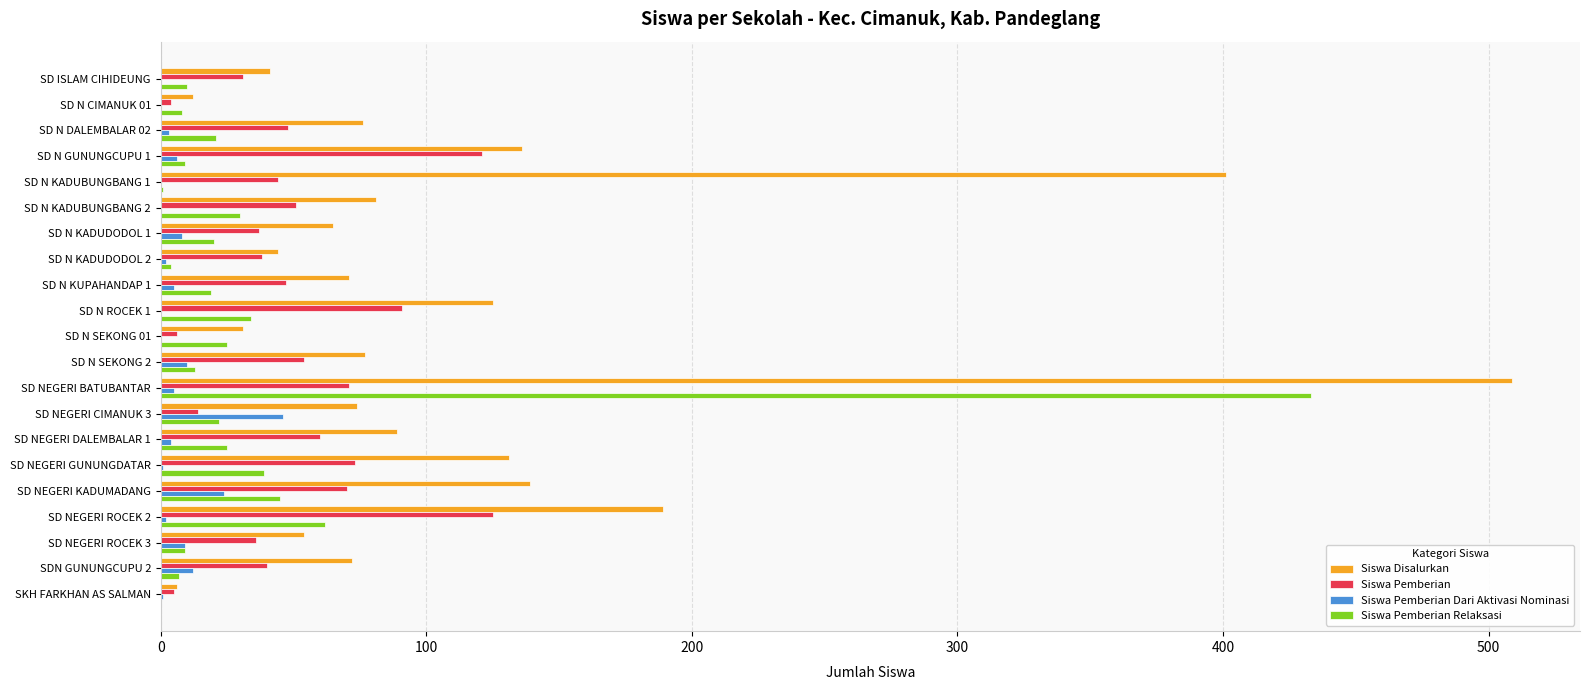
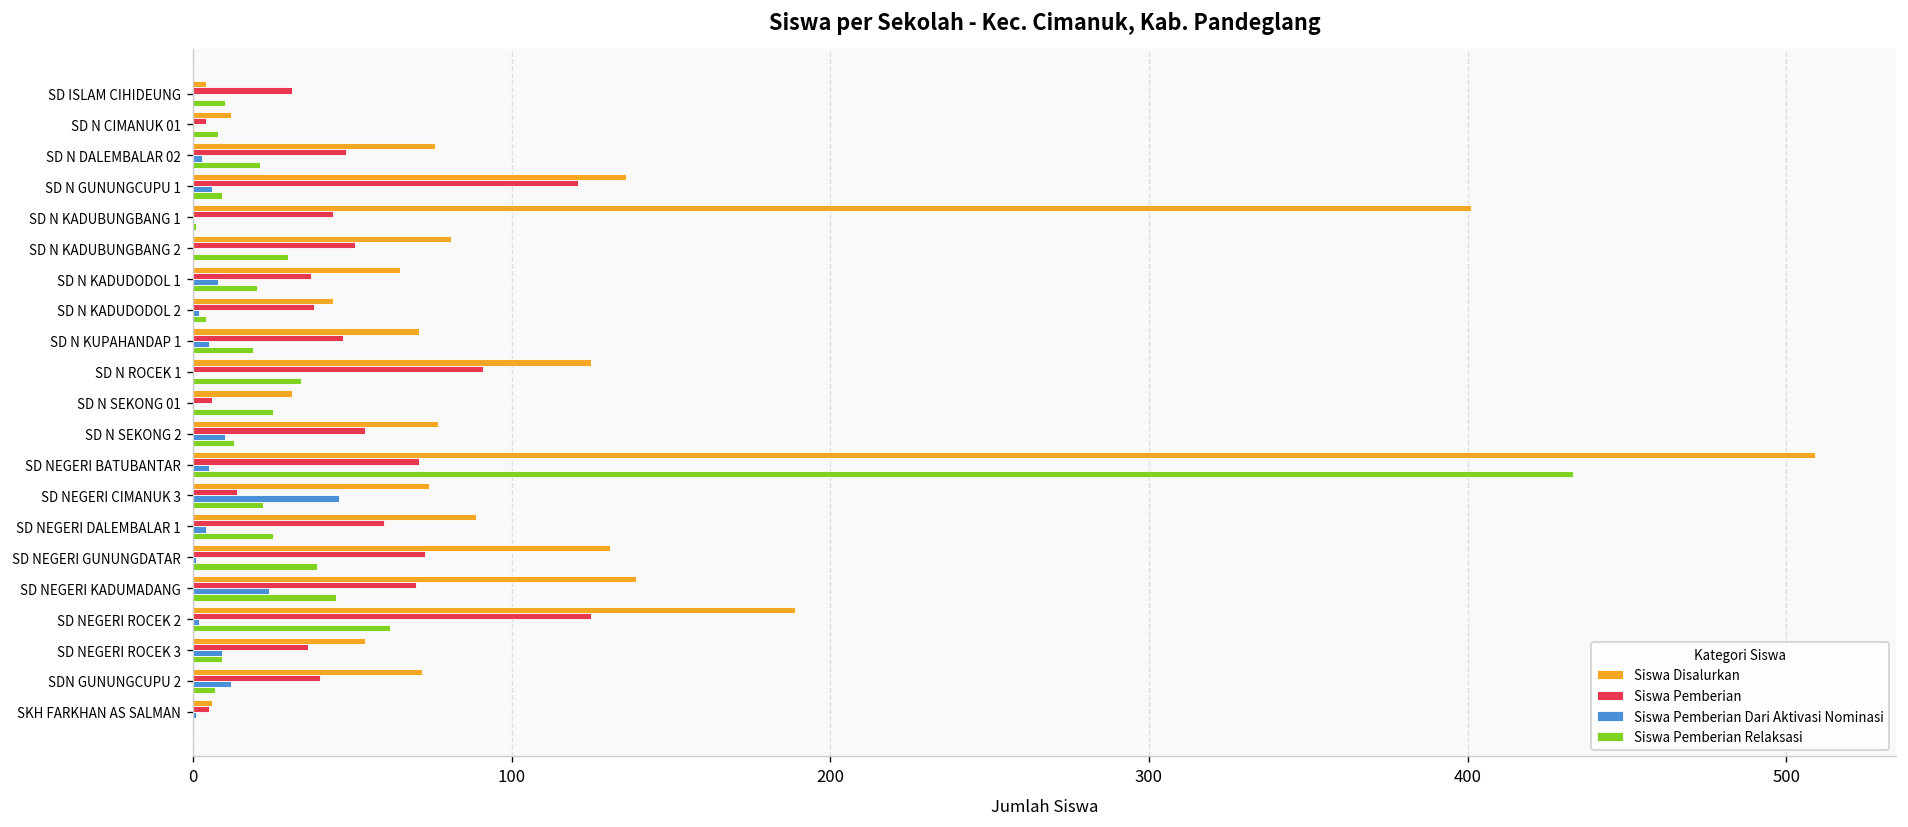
  {
    "Siswa Disalurkan": {
-     "SD ISLAM CIHIDEUNG": 41,
+     "SD ISLAM CIHIDEUNG": 4,
      "SD N CIMANUK 01": 12,
      "SD N DALEMBALAR 02": 76,
      "SD N GUNUNGCUPU 1": 136,
      "SD N KADUBUNGBANG 1": 401,
      "SD N KADUBUNGBANG 2": 81,
      "SD N KADUDODOL 1": 65,
      "SD N KADUDODOL 2": 44,
      "SD N KUPAHANDAP 1": 71,
      "SD N ROCEK 1": 125,
      "SD N SEKONG 01": 31,
      "SD N SEKONG 2": 77,
      "SD NEGERI BATUBANTAR": 509,
      "SD NEGERI CIMANUK 3": 74,
      "SD NEGERI DALEMBALAR 1": 89,
      "SD NEGERI GUNUNGDATAR": 131,
      "SD NEGERI KADUMADANG": 139,
      "SD NEGERI ROCEK 2": 189,
      "SD NEGERI ROCEK 3": 54,
      "SDN GUNUNGCUPU 2": 72,
      "SKH FARKHAN AS SALMAN": 6
    },
    "Siswa Pemberian": {
      "SD ISLAM CIHIDEUNG": 31,
      "SD N CIMANUK 01": 4,
      "SD N DALEMBALAR 02": 48,
      "SD N GUNUNGCUPU 1": 121,
      "SD N KADUBUNGBANG 1": 44,
      "SD N KADUBUNGBANG 2": 51,
      "SD N KADUDODOL 1": 37,
      "SD N KADUDODOL 2": 38,
      "SD N KUPAHANDAP 1": 47,
      "SD N ROCEK 1": 91,
      "SD N SEKONG 01": 6,
      "SD N SEKONG 2": 54,
      "SD NEGERI BATUBANTAR": 71,
      "SD NEGERI CIMANUK 3": 14,
      "SD NEGERI DALEMBALAR 1": 60,
      "SD NEGERI GUNUNGDATAR": 73,
      "SD NEGERI KADUMADANG": 70,
      "SD NEGERI ROCEK 2": 125,
      "SD NEGERI ROCEK 3": 36,
      "SDN GUNUNGCUPU 2": 40,
      "SKH FARKHAN AS SALMAN": 5
    },
    "Siswa Pemberian Dari Aktivasi Nominasi": {
      "SD ISLAM CIHIDEUNG": 0,
      "SD N CIMANUK 01": 0,
      "SD N DALEMBALAR 02": 3,
      "SD N GUNUNGCUPU 1": 6,
      "SD N KADUBUNGBANG 1": 0,
      "SD N KADUBUNGBANG 2": 0,
      "SD N KADUDODOL 1": 8,
      "SD N KADUDODOL 2": 2,
      "SD N KUPAHANDAP 1": 5,
      "SD N ROCEK 1": 0,
      "SD N SEKONG 01": 0,
      "SD N SEKONG 2": 10,
      "SD NEGERI BATUBANTAR": 5,
      "SD NEGERI CIMANUK 3": 46,
      "SD NEGERI DALEMBALAR 1": 4,
      "SD NEGERI GUNUNGDATAR": 1,
      "SD NEGERI KADUMADANG": 24,
      "SD NEGERI ROCEK 2": 2,
      "SD NEGERI ROCEK 3": 9,
      "SDN GUNUNGCUPU 2": 12,
      "SKH FARKHAN AS SALMAN": 1
    },
    "Siswa Pemberian Relaksasi": {
      "SD ISLAM CIHIDEUNG": 10,
      "SD N CIMANUK 01": 8,
      "SD N DALEMBALAR 02": 21,
      "SD N GUNUNGCUPU 1": 9,
      "SD N KADUBUNGBANG 1": 1,
      "SD N KADUBUNGBANG 2": 30,
      "SD N KADUDODOL 1": 20,
      "SD N KADUDODOL 2": 4,
      "SD N KUPAHANDAP 1": 19,
      "SD N ROCEK 1": 34,
      "SD N SEKONG 01": 25,
      "SD N SEKONG 2": 13,
      "SD NEGERI BATUBANTAR": 433,
      "SD NEGERI CIMANUK 3": 22,
      "SD NEGERI DALEMBALAR 1": 25,
      "SD NEGERI GUNUNGDATAR": 39,
      "SD NEGERI KADUMADANG": 45,
      "SD NEGERI ROCEK 2": 62,
      "SD NEGERI ROCEK 3": 9,
      "SDN GUNUNGCUPU 2": 7,
      "SKH FARKHAN AS SALMAN": 0
    }
  }
